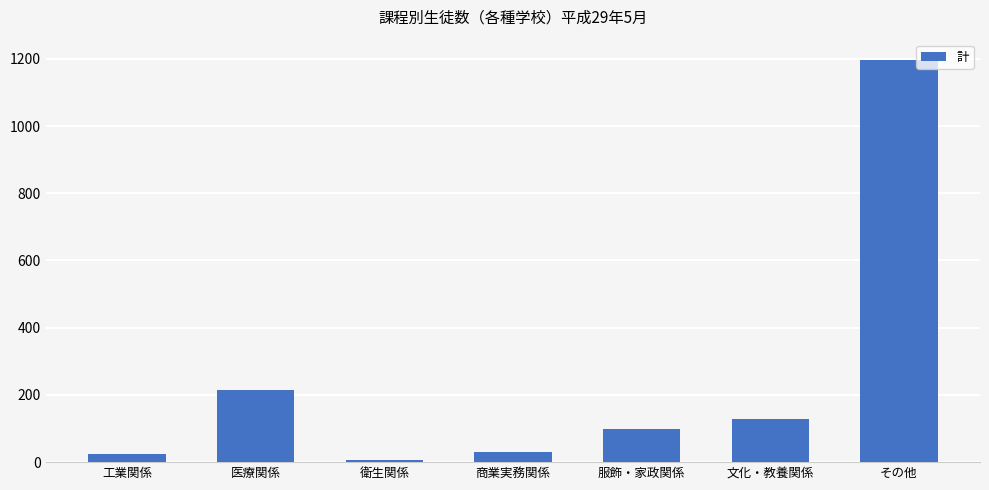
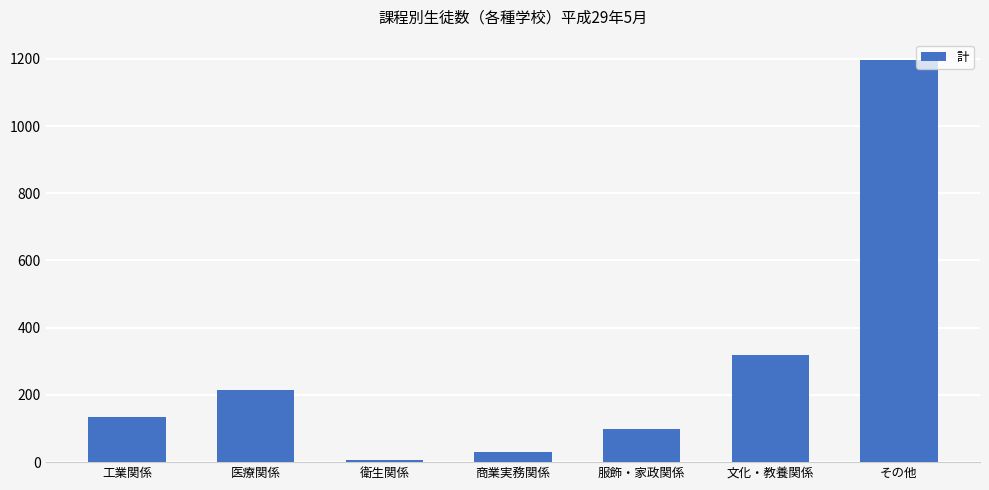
  {
-   "工業関係": 20,
+   "工業関係": 140,
    "医療関係": 220,
    "商業実務関係": 30,
    "服飾・家政関係": 100,
-   "文化・教養関係": 130,
+   "文化・教養関係": 320,
    "その他": 1200
  }
